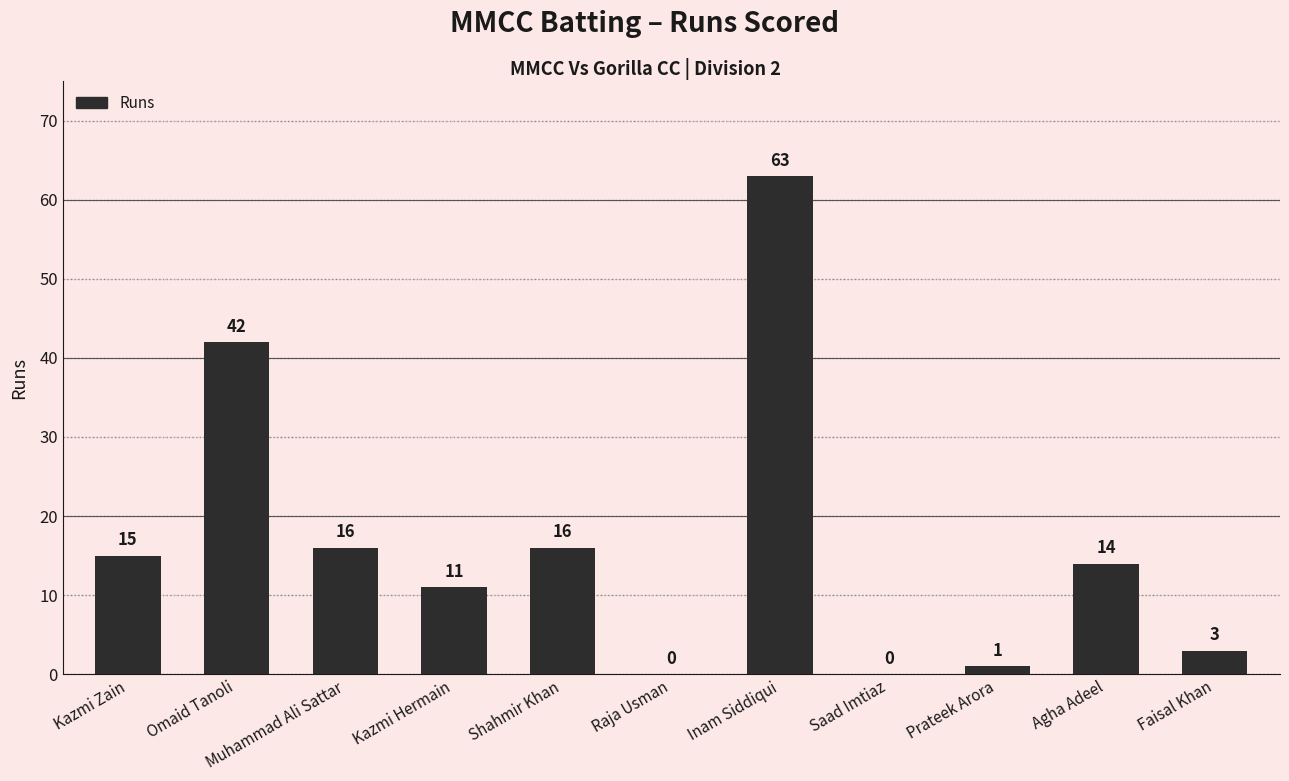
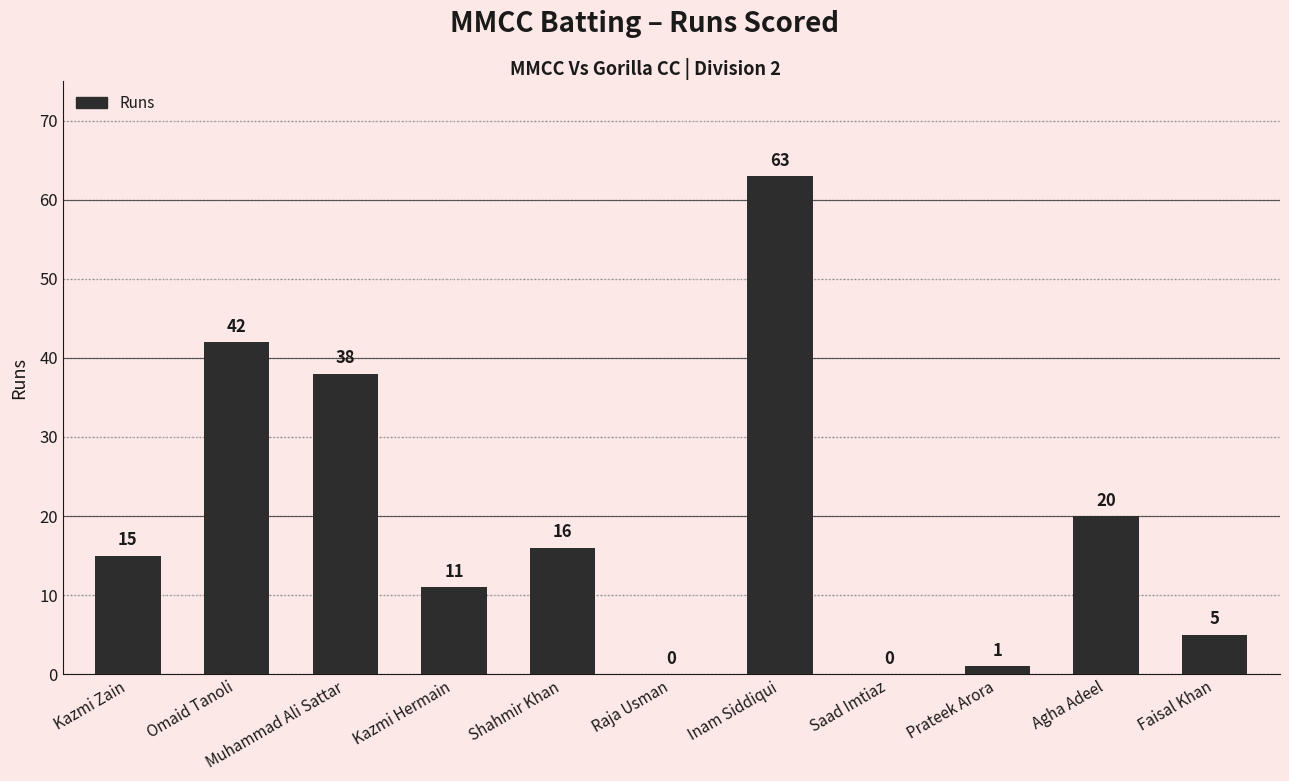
  {
    "Kazmi Zain": 15,
    "Omaid Tanoli": 42,
-   "Muhammad Ali Sattar": 16,
+   "Muhammad Ali Sattar": 38,
    "Kazmi Hermain": 11,
    "Shahmir Khan": 16,
    "Raja Usman": 0,
    "Inam Siddiqui": 63,
    "Saad Imtiaz": 0,
    "Prateek Arora": 1,
-   "Agha Adeel": 14,
-   "Faisal Khan": 3
+   "Agha Adeel": 20,
+   "Faisal Khan": 5
  }
